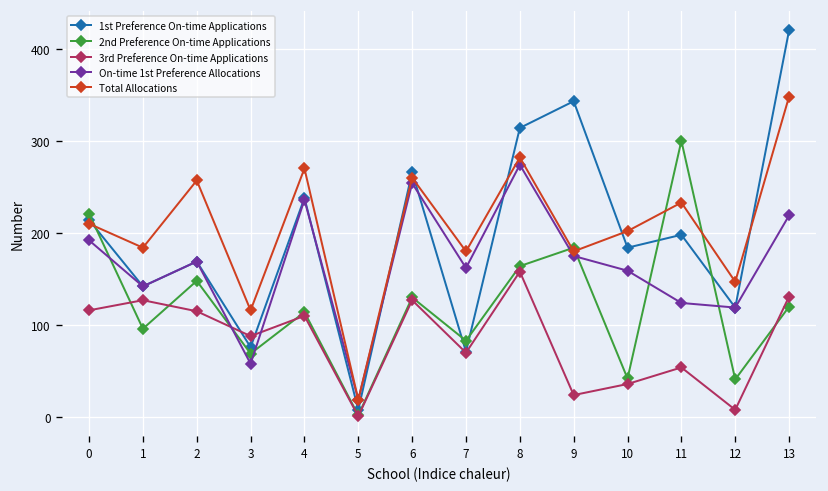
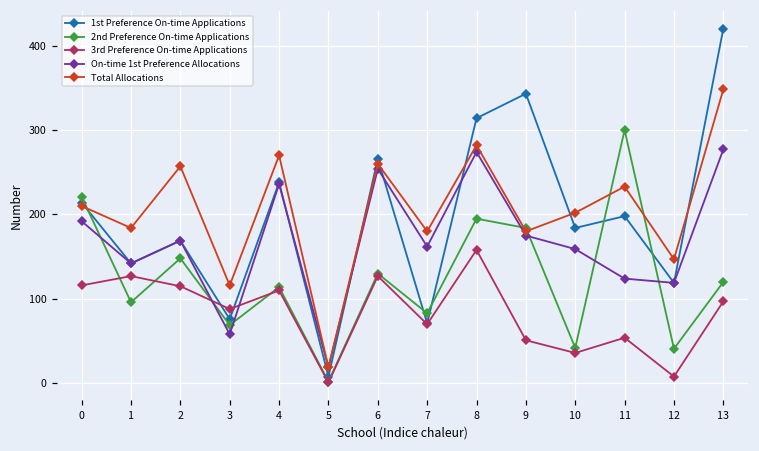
  {
    "1st Preference On-time Applications": {
      "0": 210,
      "3": 80,
      "5": 10,
      "6": 270,
      "8": 310,
      "9": 340,
      "10": 180,
      "11": 200,
      "13": 420
    },
    "2nd Preference On-time Applications": {
      "0": 220,
      "1": 100,
      "2": 150,
      "3": 70,
      "4": 110,
      "7": 80,
-     "8": 160,
+     "8": 200,
      "9": 180,
      "10": 40,
      "11": 300,
      "12": 40,
      "13": 120
    },
    "3rd Preference On-time Applications": {
      "0": 120,
      "1": 130,
      "2": 120,
      "3": 90,
      "4": 110,
      "8": 160,
-     "9": 20,
+     "9": 50,
      "10": 40,
      "11": 50,
      "12": 10,
-     "13": 130
+     "13": 100
    },
    "On-time 1st Preference Allocations": {
      "0": 190,
      "3": 60,
      "6": 250,
      "7": 160,
      "8": 270,
      "9": 180,
      "10": 160,
      "11": 120,
-     "13": 220
+     "13": 280
    },
    "Total Allocations": {
      "0": 210,
      "1": 180,
      "2": 260,
      "3": 120,
      "4": 270,
      "6": 260,
      "7": 180,
      "8": 280,
      "9": 180,
      "10": 200,
      "11": 230,
      "12": 150,
      "13": 350
    }
  }
